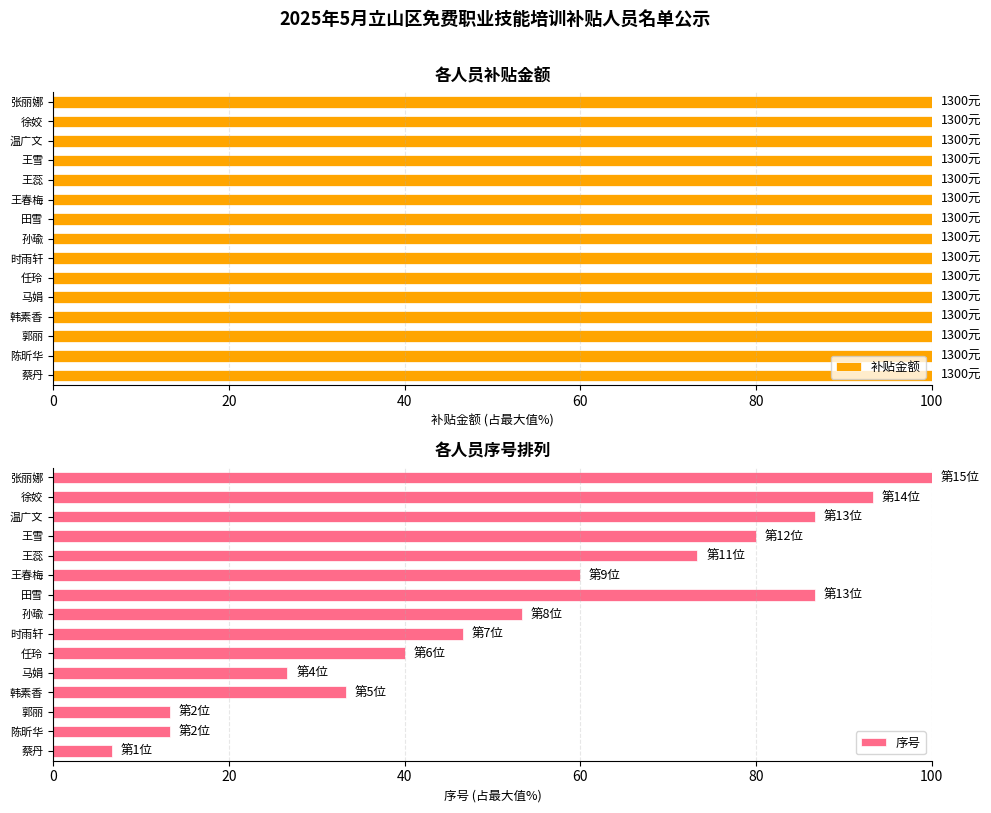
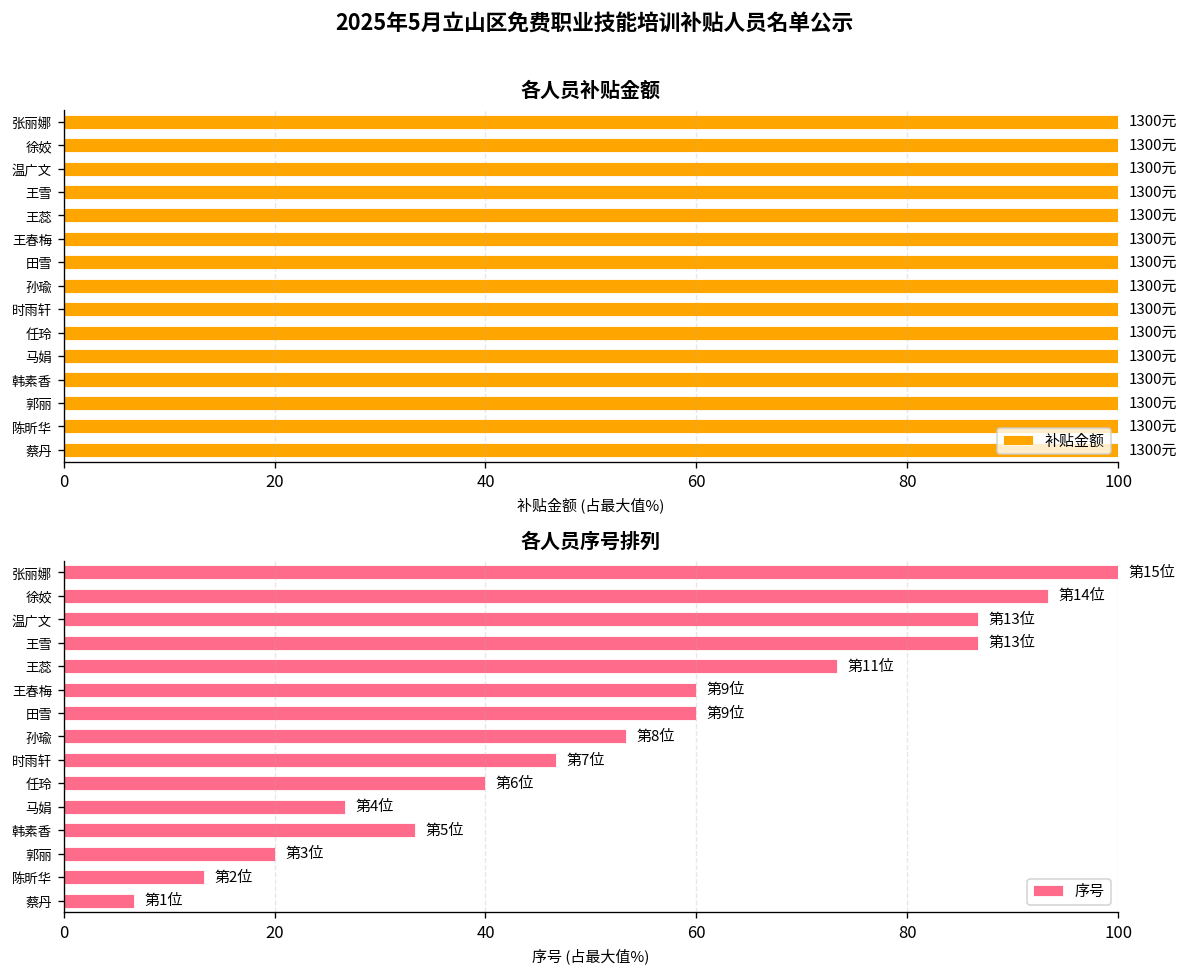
  {
    "各人员序号排列": {
-     "王雪": "12位",
-     "田雪": "13位",
-     "郭丽": "2位"
+     "王雪": "13位",
+     "田雪": "9位",
+     "郭丽": "3位"
    }
  }
